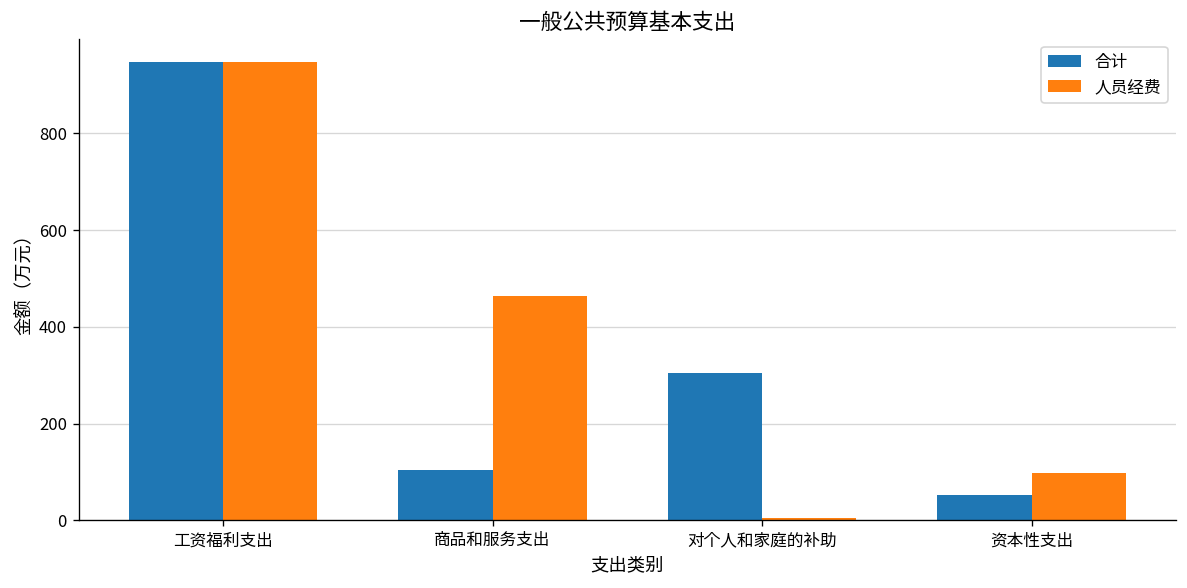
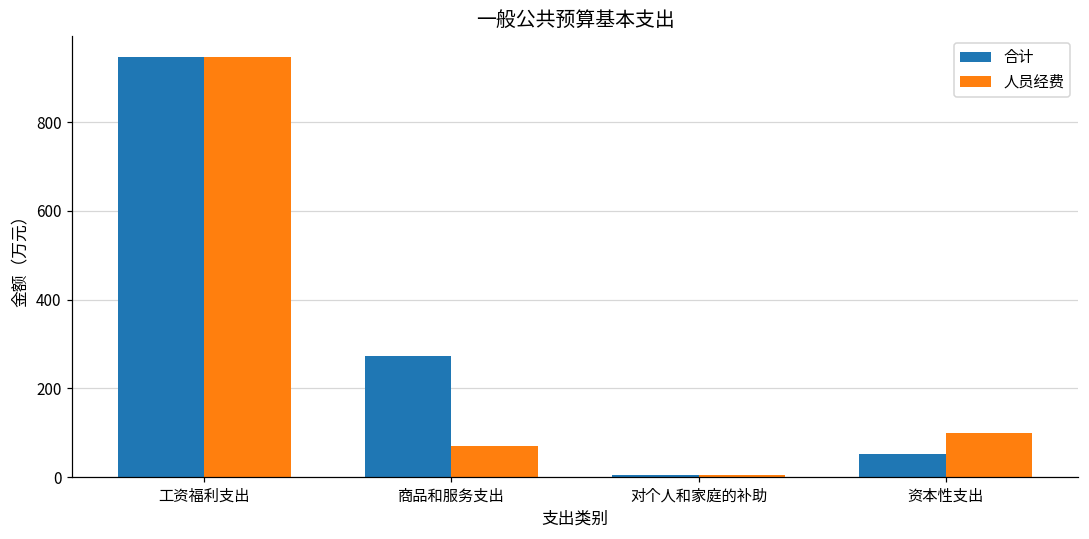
  {
    "合计": {
      "工资福利支出": 950,
-     "商品和服务支出": 100,
-     "对个人和家庭的补助": 300,
+     "商品和服务支出": 270,
+     "对个人和家庭的补助": 0,
      "资本性支出": 50
    },
    "人员经费": {
      "工资福利支出": 950,
-     "商品和服务支出": 460,
+     "商品和服务支出": 70,
      "资本性支出": 100
    }
  }
